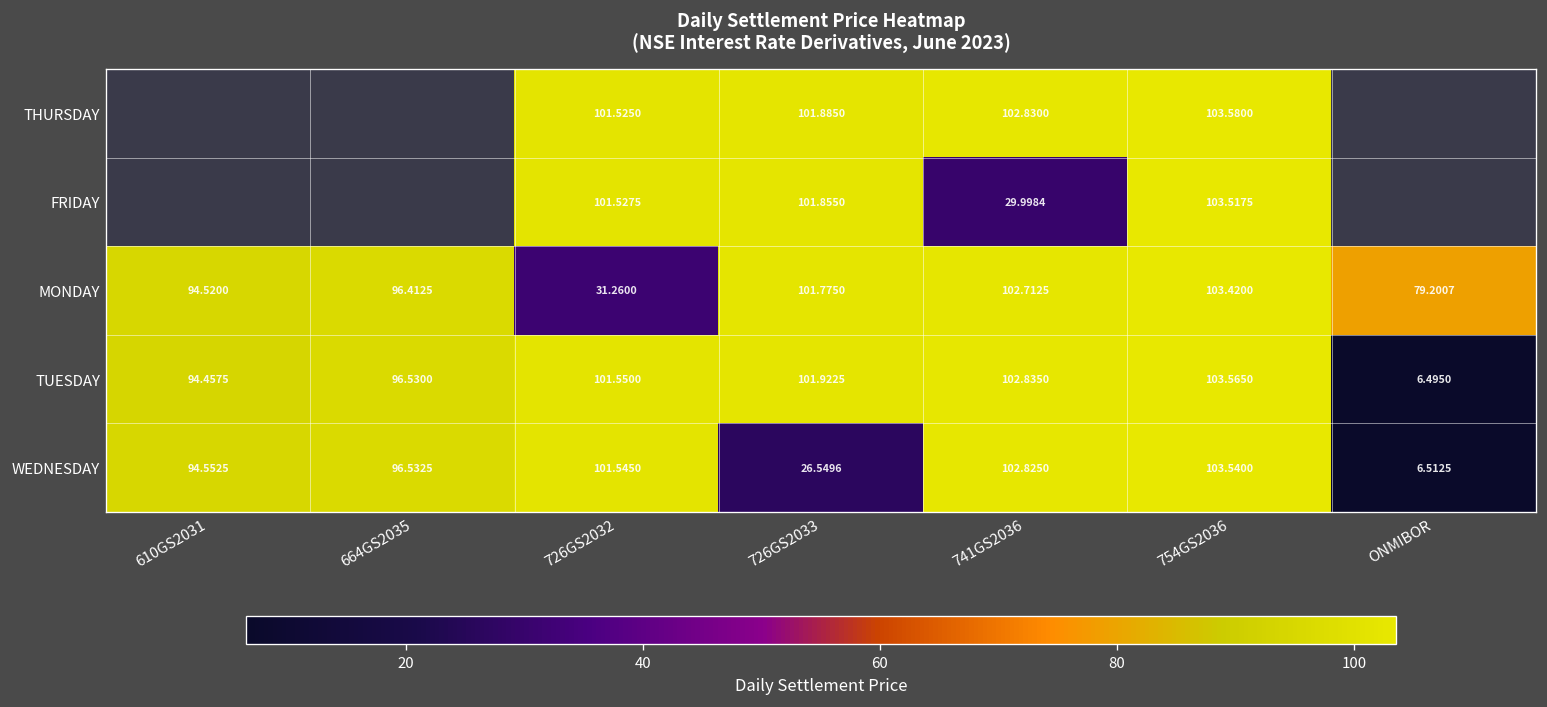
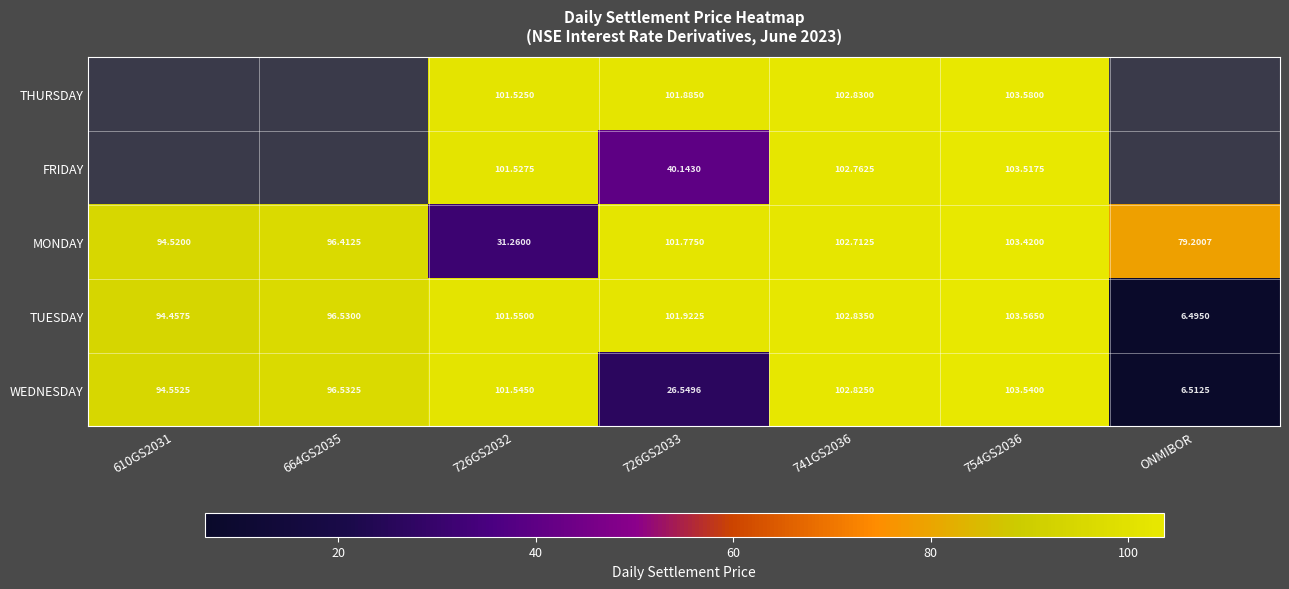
  {
    "THURSDAY": {
      "726GS2032": 101.5250,
      "726GS2033": 101.8850,
      "741GS2036": 102.8300,
      "754GS2036": 103.5800
    },
    "FRIDAY": {
      "726GS2032": 101.5275,
-     "726GS2033": 101.8550,
-     "741GS2036": 29.9984,
+     "726GS2033": 40.1430,
+     "741GS2036": 102.7625,
      "754GS2036": 103.5175
    },
    "MONDAY": {
      "610GS2031": 94.5200,
      "664GS2035": 96.4125,
      "726GS2032": 31.2600,
      "726GS2033": 101.7750,
      "741GS2036": 102.7125,
      "754GS2036": 103.4200,
      "ONMIBOR": 79.2007
    },
    "TUESDAY": {
      "610GS2031": 94.4575,
      "664GS2035": 96.5300,
      "726GS2032": 101.5500,
      "726GS2033": 101.9225,
      "741GS2036": 102.8350,
      "754GS2036": 103.5650,
      "ONMIBOR": 6.4950
    },
    "WEDNESDAY": {
      "610GS2031": 94.5525,
      "664GS2035": 96.5325,
      "726GS2032": 101.5450,
      "726GS2033": 26.5496,
      "741GS2036": 102.8250,
      "754GS2036": 103.5400,
      "ONMIBOR": 6.5125
    }
  }
